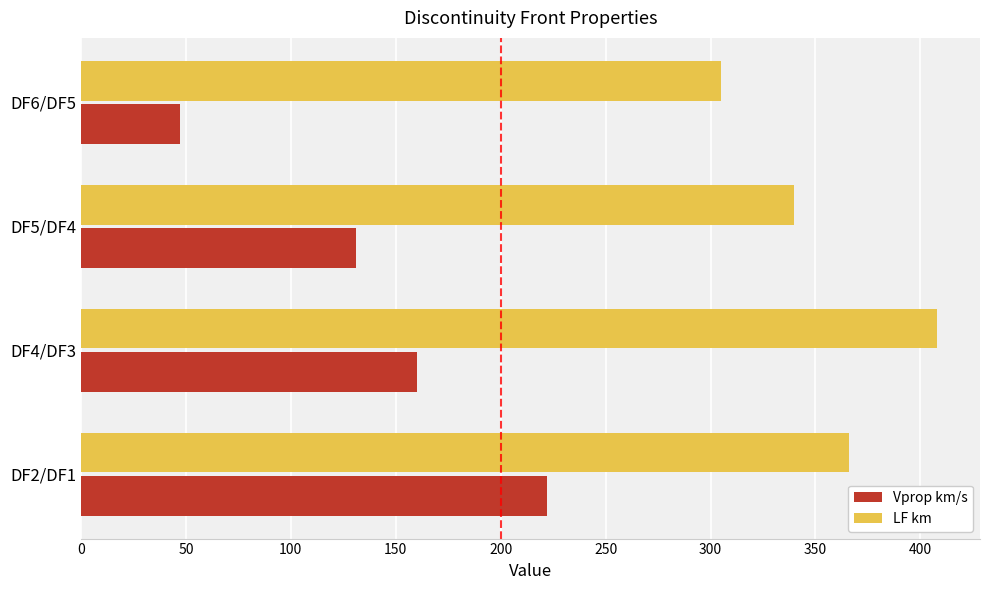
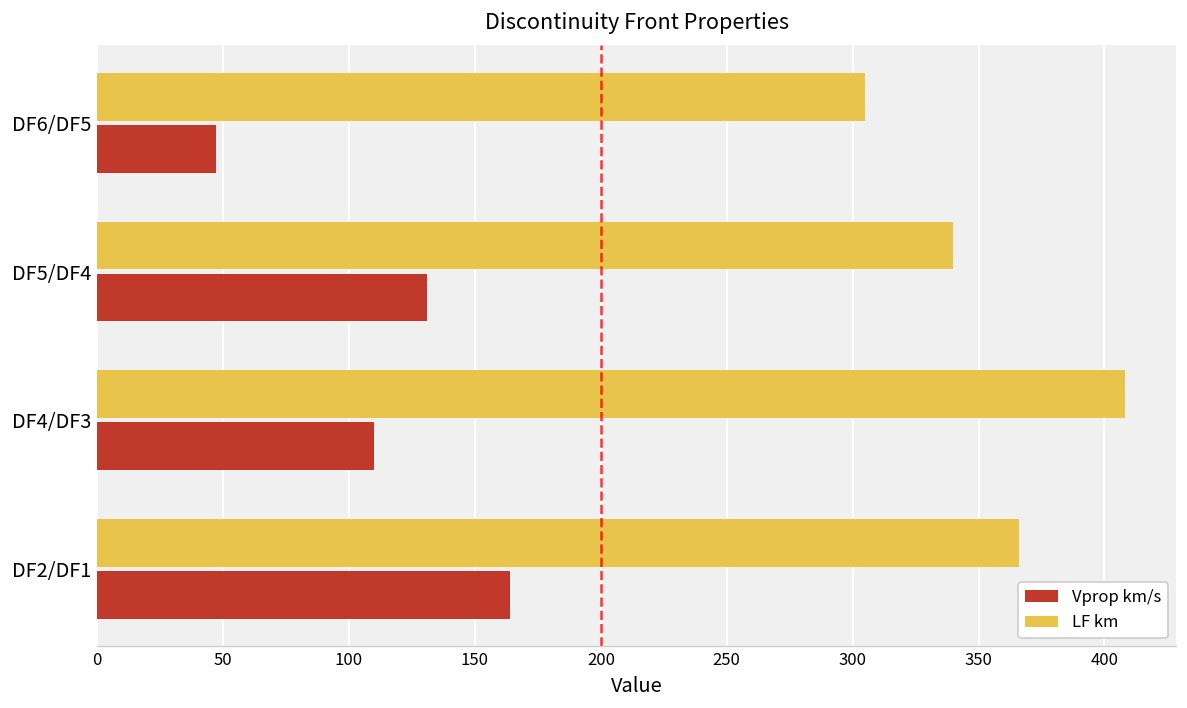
  {
    "Vprop km/s": {
      "DF6/DF5": 47,
      "DF5/DF4": 131,
-     "DF4/DF3": 160,
-     "DF2/DF1": 222
+     "DF4/DF3": 110,
+     "DF2/DF1": 164
    },
    "LF km": {
      "DF6/DF5": 305,
      "DF5/DF4": 340,
      "DF4/DF3": 408,
      "DF2/DF1": 366
    }
  }
